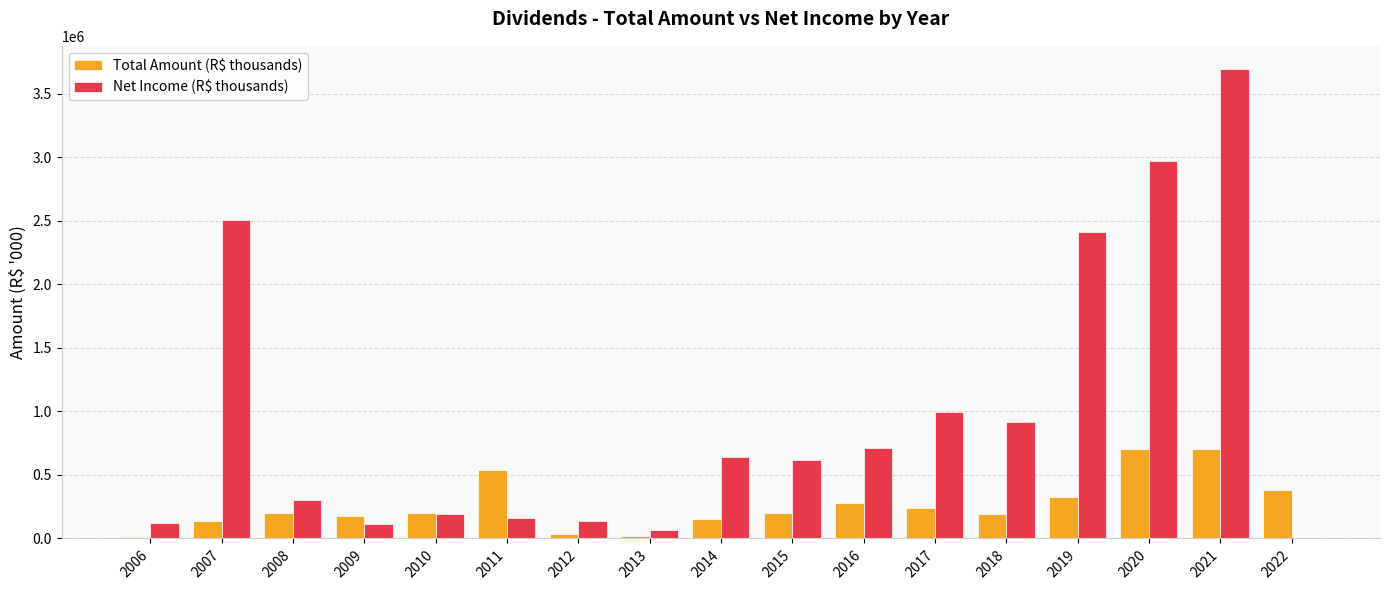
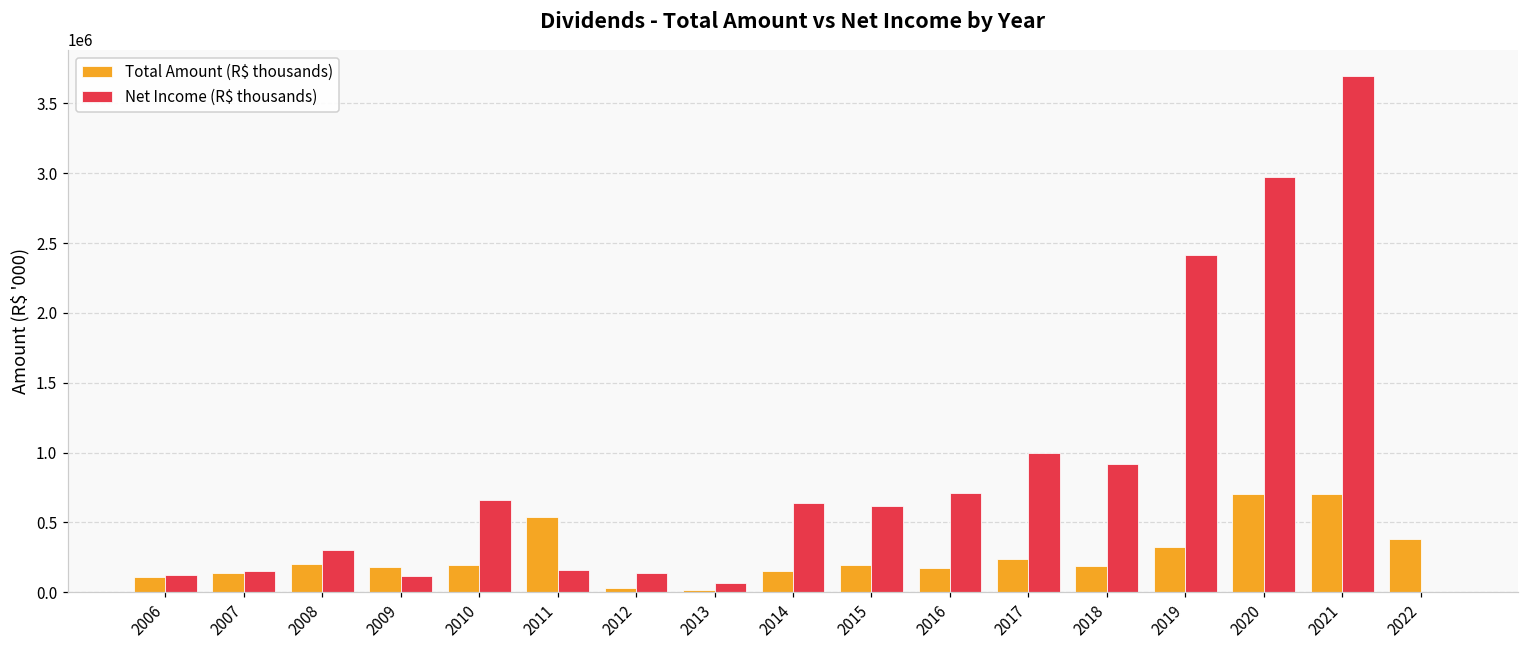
  {
    "Total Amount (R$ thousands)": {
-     "2006": 10000,
+     "2006": 110000,
      "2007": 140000,
      "2008": 200000,
      "2009": 180000,
      "2010": 200000,
      "2011": 540000,
      "2012": 30000,
      "2014": 150000,
      "2015": 200000,
-     "2016": 280000,
+     "2016": 170000,
      "2017": 240000,
      "2018": 190000,
      "2019": 320000,
      "2020": 710000,
      "2021": 700000,
      "2022": 390000
    },
    "Net Income (R$ thousands)": {
      "2006": 130000,
-     "2007": 2510000,
+     "2007": 150000,
      "2008": 300000,
      "2009": 110000,
-     "2010": 190000,
+     "2010": 660000,
      "2011": 160000,
      "2012": 140000,
      "2013": 70000,
      "2014": 640000,
      "2015": 620000,
      "2016": 710000,
      "2017": 1000000,
      "2018": 920000,
      "2019": 2420000,
      "2020": 2980000,
      "2021": 3690000,
      "2022": 0
    }
  }
